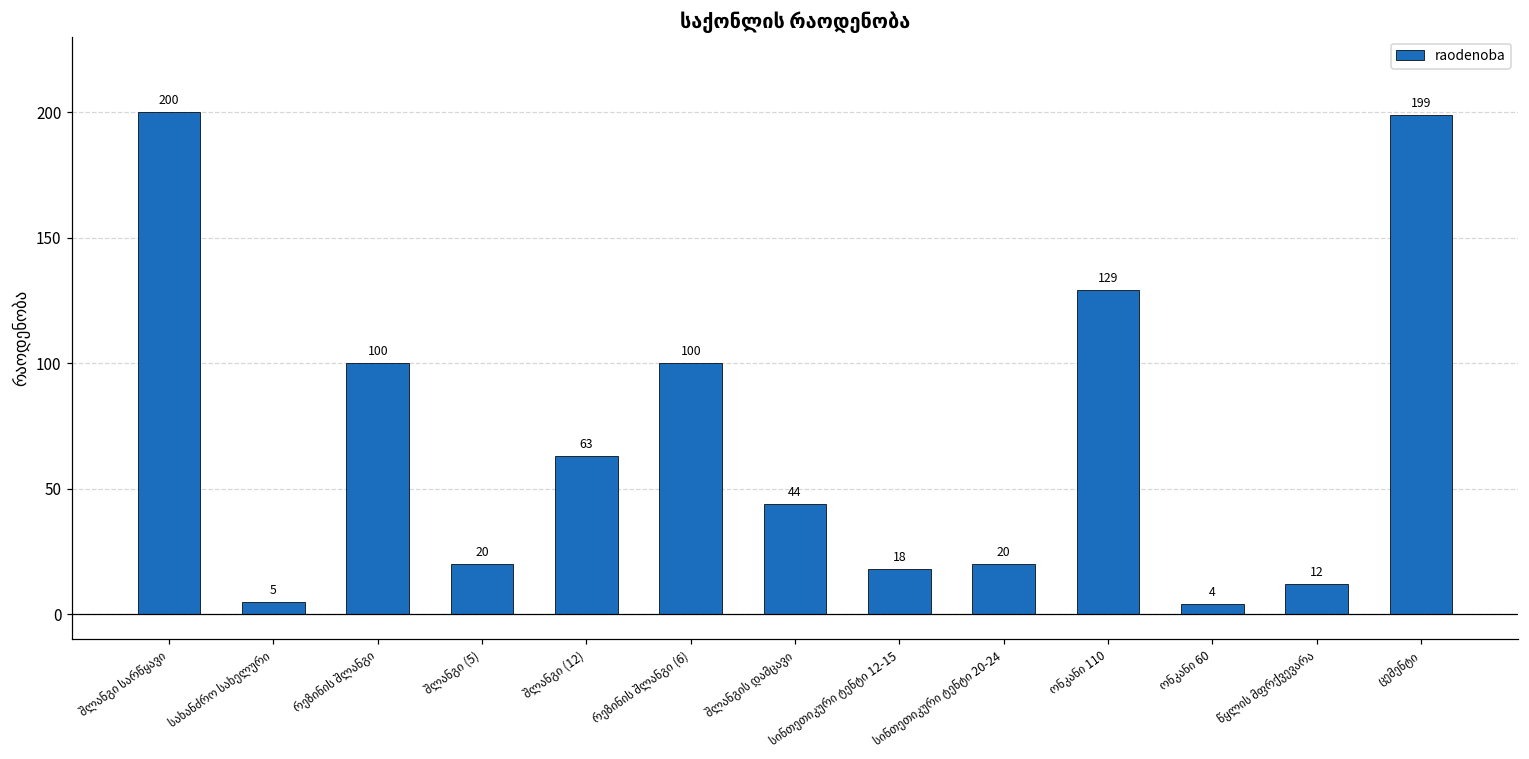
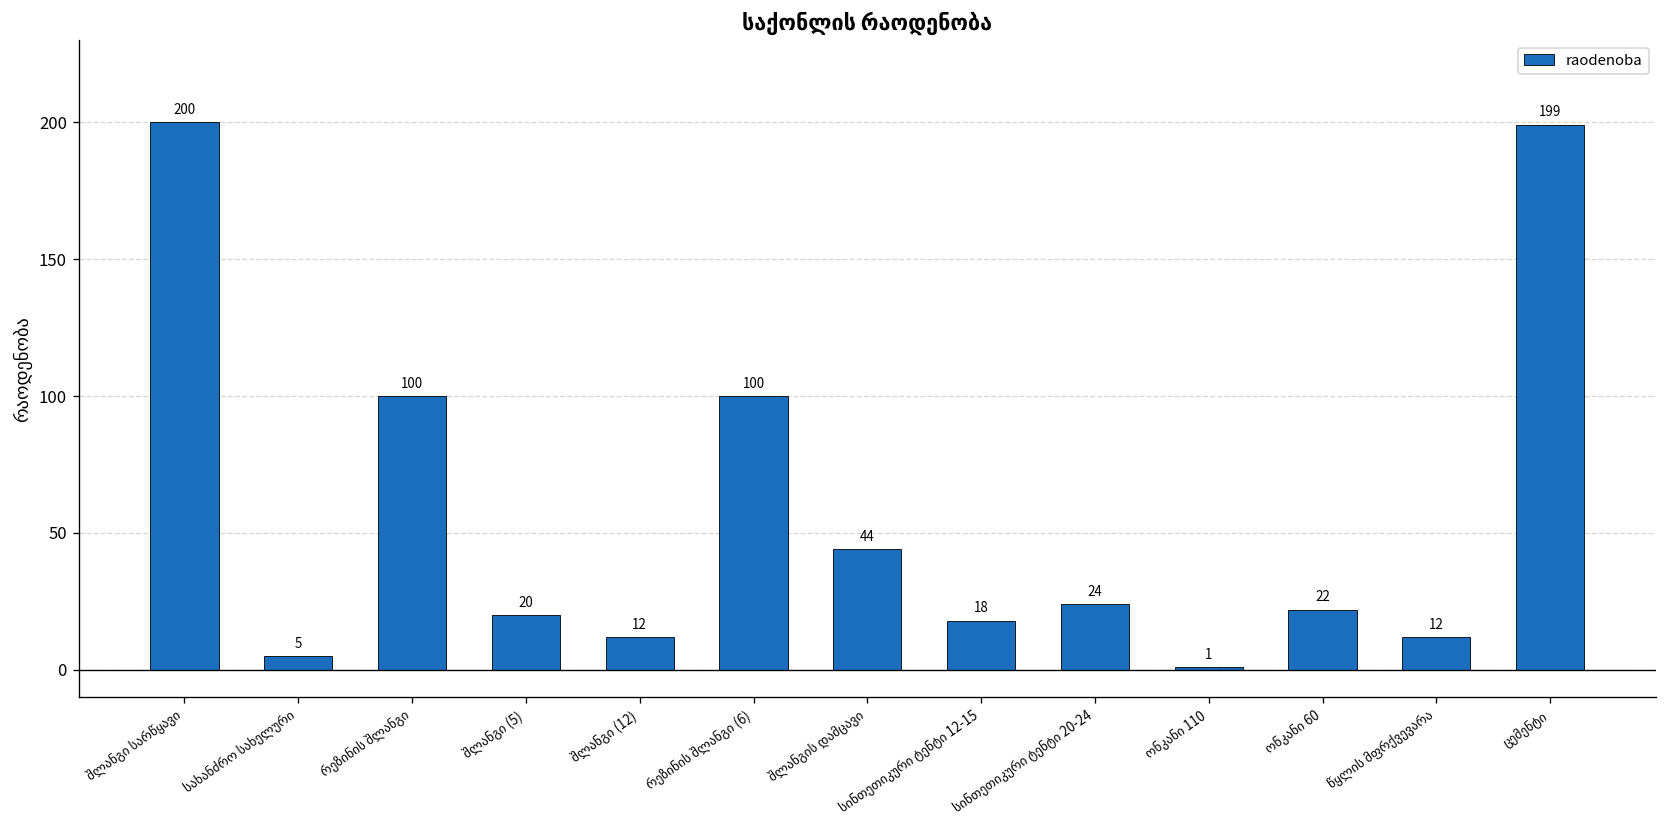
  {
    "შლანგი სარწყავი": 200,
    "სახანძრო სახელური": 5,
    "რეზინის შლანგი": 100,
    "შლანგი (5)": 20,
-   "შლანგი (12)": 63,
+   "შლანგი (12)": 12,
    "რეზინის შლანგი (6)": 100,
    "შლანგის დამცავი": 44,
    "სინთეთიკური ტენტი 12-15": 18,
-   "სინთეთიკური ტენტი 20-24": 20,
-   "ონკანი 110": 129,
-   "ონკანი 60": 4,
+   "სინთეთიკური ტენტი 20-24": 24,
+   "ონკანი 110": 1,
+   "ონკანი 60": 22,
    "წყლის მფრქვევარა": 12,
    "ცემენტი": 199
  }
